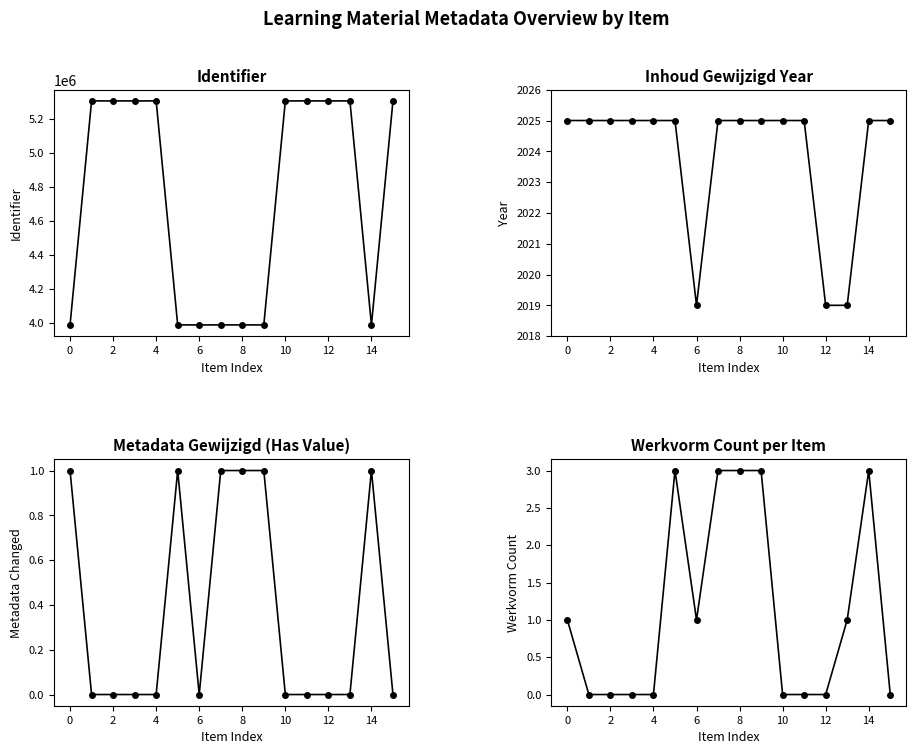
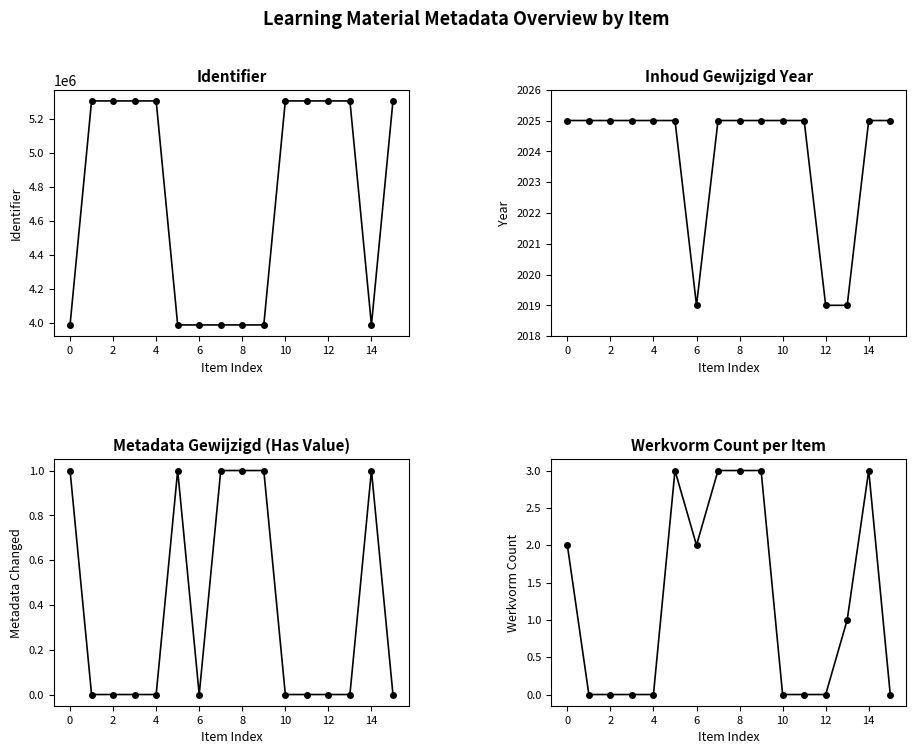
  {
    "Identifier": {
      "0": 3990000,
      "2": 5300000,
      "4": 5300000,
      "6": 3990000,
      "8": 3990000,
      "10": 5300000,
      "12": 5300000,
      "14": 3990000
    },
    "Inhoud Gewijzigd Year": {
      "0": 2025.0,
      "2": 2025.0,
      "4": 2025.0,
      "6": 2019.0,
      "8": 2025.0,
      "10": 2025.0,
      "12": 2019.0,
      "14": 2025.0
    },
    "Metadata Gewijzigd (Has Value)": {
      "0": 1.00,
      "2": 0.00,
      "4": 0.00,
      "6": 0.00,
      "8": 1.00,
      "10": 0.00,
      "12": 0.00,
      "14": 1.00
    },
    "Werkvorm Count per Item": {
-     "0": 1,
+     "0": 2,
      "2": 0,
      "4": 0,
-     "6": 1,
+     "6": 2,
      "8": 3,
      "10": 0,
      "12": 0,
      "14": 3
    }
  }
